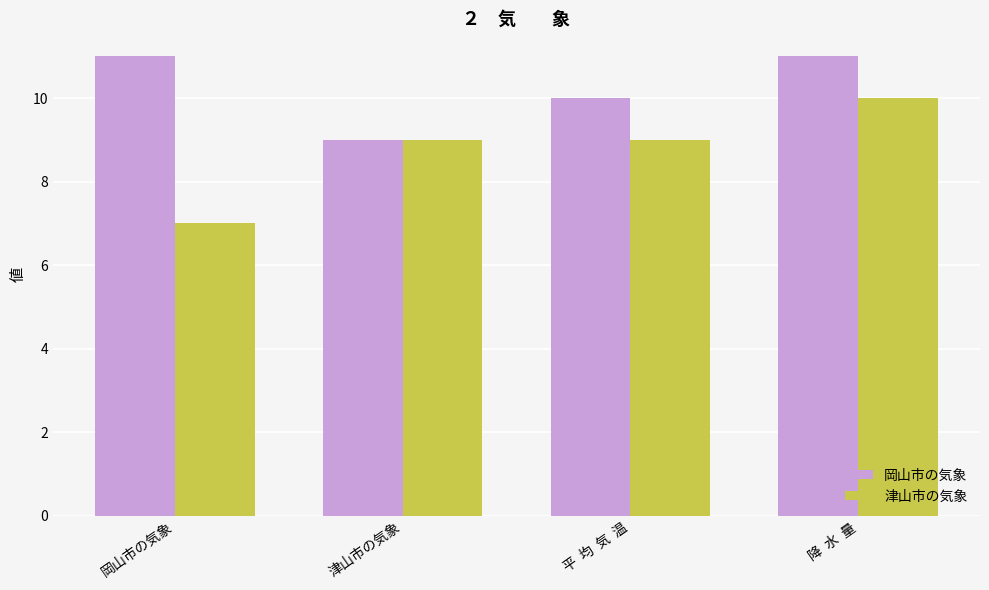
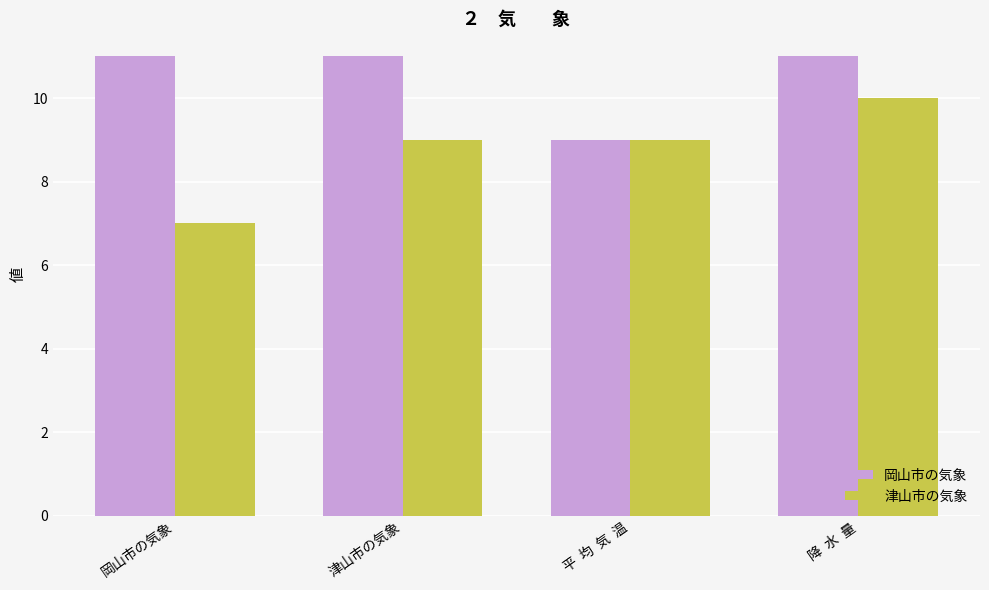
  {
    "岡山市の気象": {
      "岡山市の気象": 11,
-     "津山市の気象": 9,
-     "平 均 気 温": 10,
+     "津山市の気象": 11,
+     "平 均 気 温": 9,
      "降 水 量": 11
    },
    "津山市の気象": {
      "岡山市の気象": 7,
      "津山市の気象": 9,
      "平 均 気 温": 9,
      "降 水 量": 10
    }
  }
